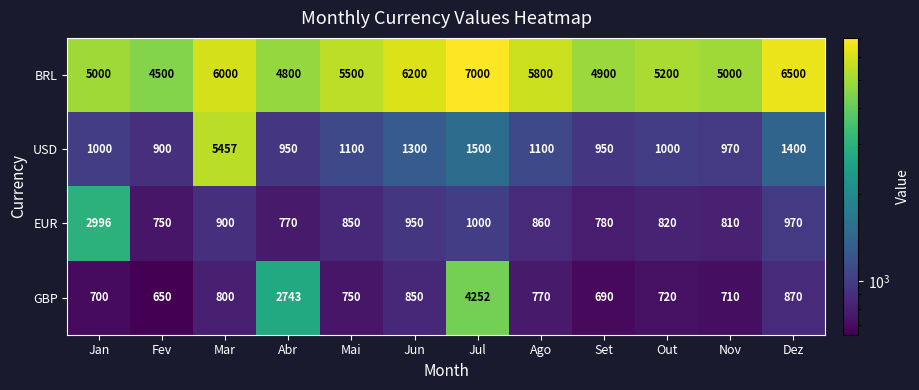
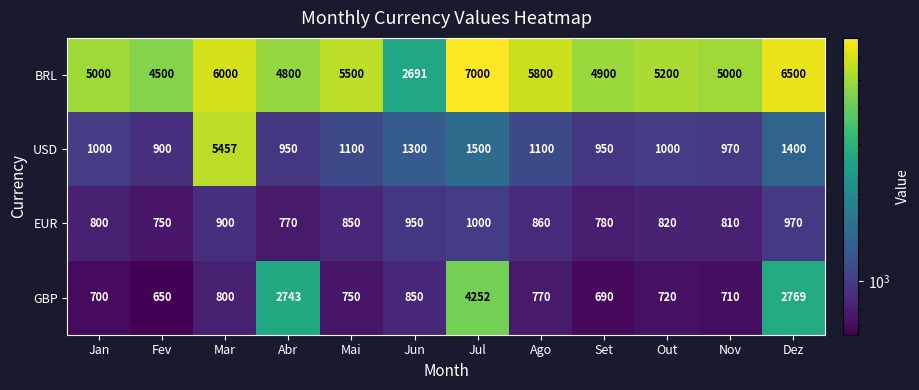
  {
    "BRL": {
      "Jan": 5000,
      "Fev": 4500,
      "Mar": 6000,
      "Abr": 4800,
      "Mai": 5500,
-     "Jun": 6200,
+     "Jun": 2691,
      "Jul": 7000,
      "Ago": 5800,
      "Set": 4900,
      "Out": 5200,
      "Nov": 5000,
      "Dez": 6500
    },
    "USD": {
      "Jan": 1000,
      "Fev": 900,
      "Mar": 5457,
      "Abr": 950,
      "Mai": 1100,
      "Jun": 1300,
      "Jul": 1500,
      "Ago": 1100,
      "Set": 950,
      "Out": 1000,
      "Nov": 970,
      "Dez": 1400
    },
    "EUR": {
-     "Jan": 2996,
+     "Jan": 800,
      "Fev": 750,
      "Mar": 900,
      "Abr": 770,
      "Mai": 850,
      "Jun": 950,
      "Jul": 1000,
      "Ago": 860,
      "Set": 780,
      "Out": 820,
      "Nov": 810,
      "Dez": 970
    },
    "GBP": {
      "Jan": 700,
      "Fev": 650,
      "Mar": 800,
      "Abr": 2743,
      "Mai": 750,
      "Jun": 850,
      "Jul": 4252,
      "Ago": 770,
      "Set": 690,
      "Out": 720,
      "Nov": 710,
-     "Dez": 870
+     "Dez": 2769
    }
  }
